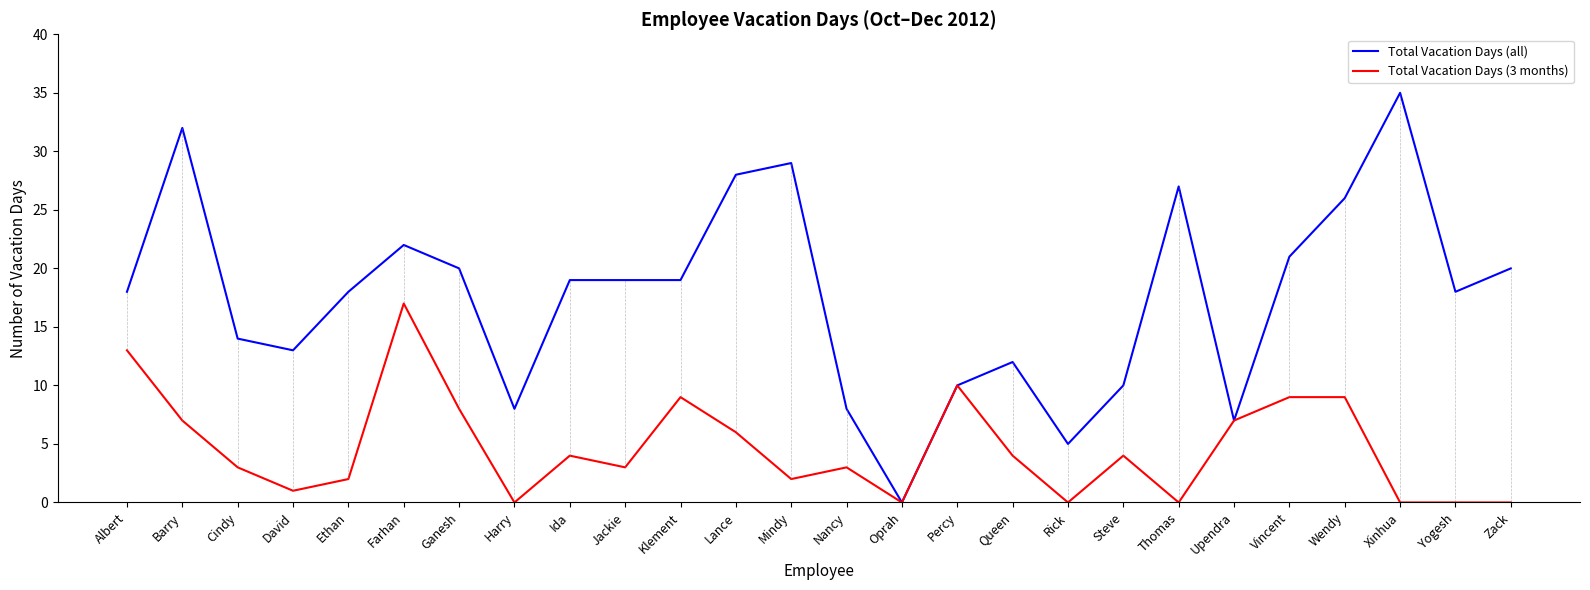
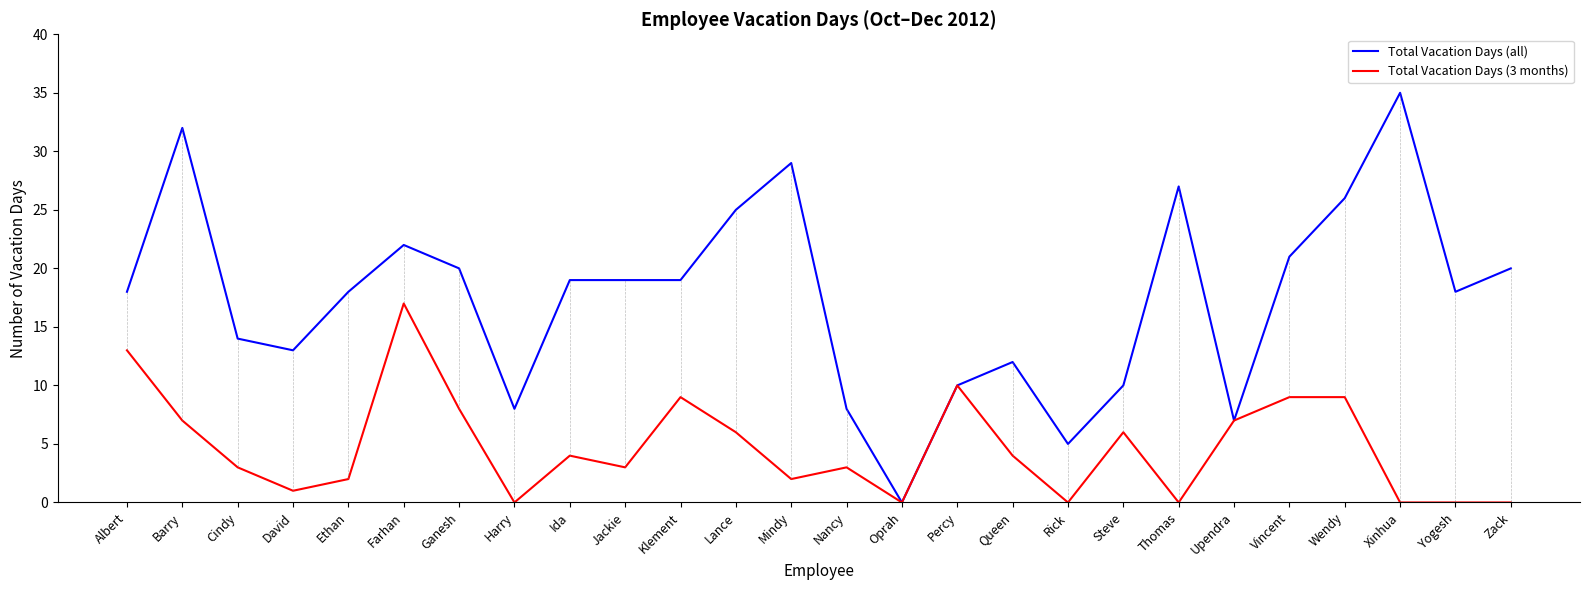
  {
    "Total Vacation Days (all)": {
-     "Lance": 28
+     "Lance": 25
    },
    "Total Vacation Days (3 months)": {
-     "Steve": 4
+     "Steve": 6
    }
  }
